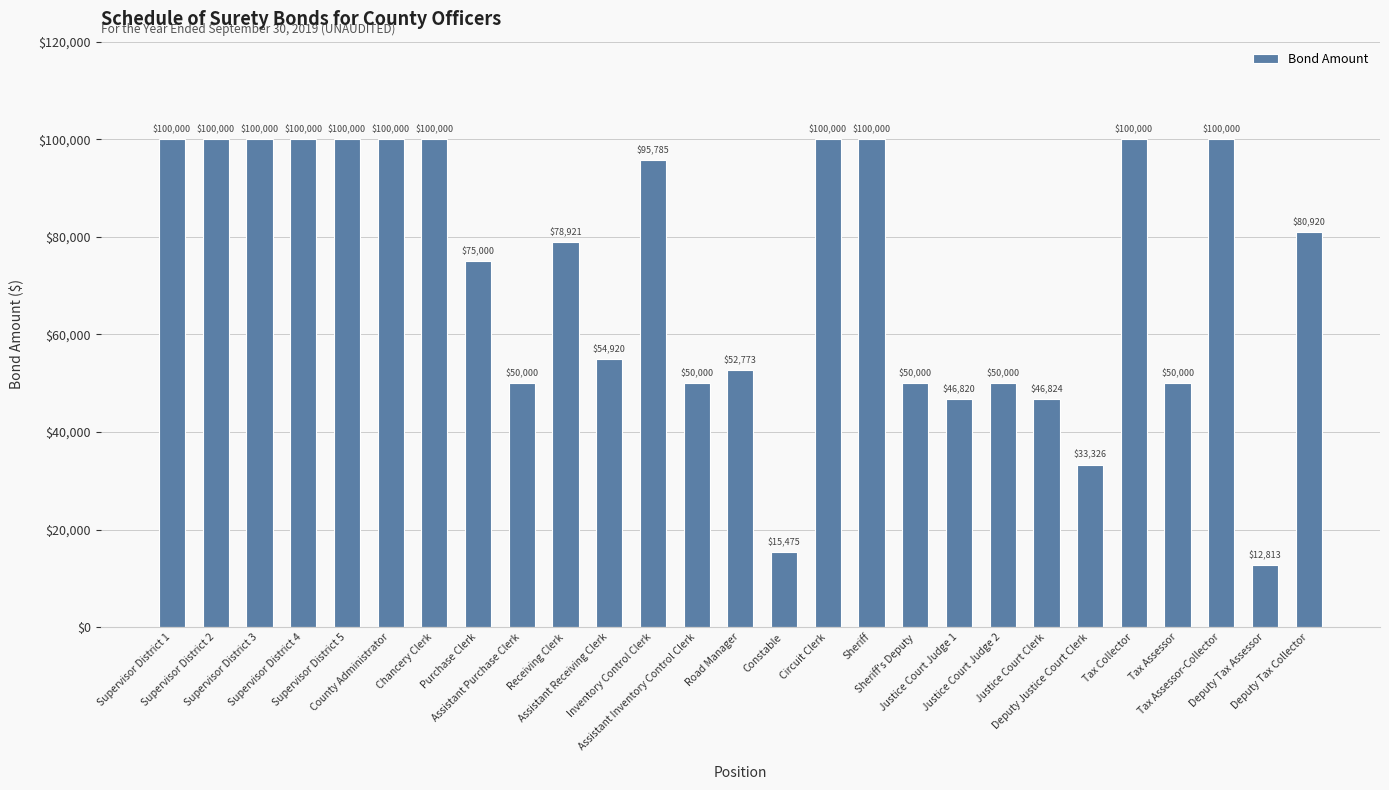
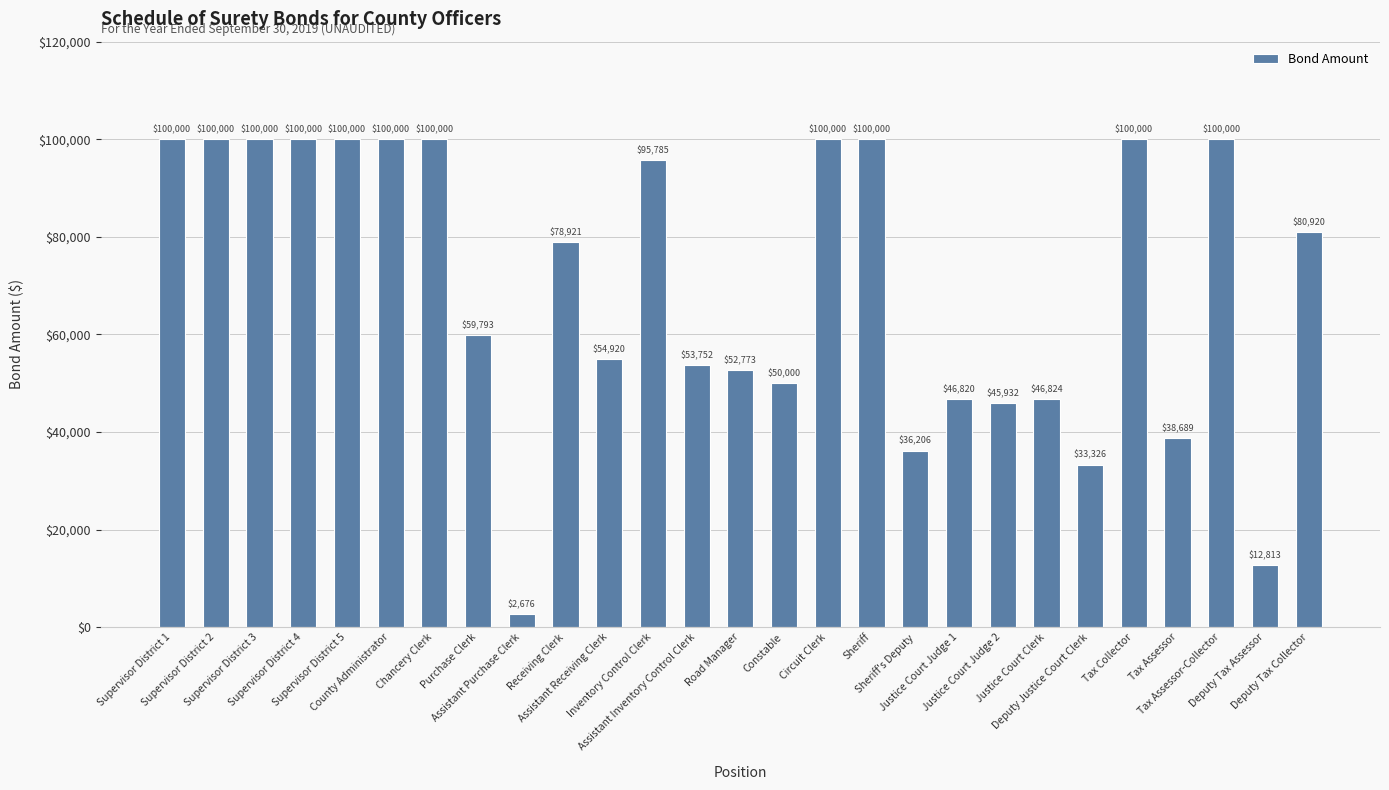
  {
    "Supervisor District 1": "$100,000",
    "Supervisor District 2": "$100,000",
    "Supervisor District 3": "$100,000",
    "Supervisor District 4": "$100,000",
    "Supervisor District 5": "$100,000",
    "County Administrator": "$100,000",
    "Chancery Clerk": "$100,000",
-   "Purchase Clerk": "$75,000",
-   "Assistant Purchase Clerk": "$50,000",
+   "Purchase Clerk": "$59,793",
+   "Assistant Purchase Clerk": "$2,676",
    "Receiving Clerk": "$78,921",
    "Assistant Receiving Clerk": "$54,920",
    "Inventory Control Clerk": "$95,785",
-   "Assistant Inventory Control Clerk": "$50,000",
+   "Assistant Inventory Control Clerk": "$53,752",
    "Road Manager": "$52,773",
-   "Constable": "$15,475",
+   "Constable": "$50,000",
    "Circuit Clerk": "$100,000",
    "Sheriff": "$100,000",
-   "Sheriff's Deputy": "$50,000",
+   "Sheriff's Deputy": "$36,206",
    "Justice Court Judge 1": "$46,820",
-   "Justice Court Judge 2": "$50,000",
+   "Justice Court Judge 2": "$45,932",
    "Justice Court Clerk": "$46,824",
    "Deputy Justice Court Clerk": "$33,326",
    "Tax Collector": "$100,000",
-   "Tax Assessor": "$50,000",
+   "Tax Assessor": "$38,689",
    "Tax Assessor-Collector": "$100,000",
    "Deputy Tax Assessor": "$12,813",
    "Deputy Tax Collector": "$80,920"
  }
